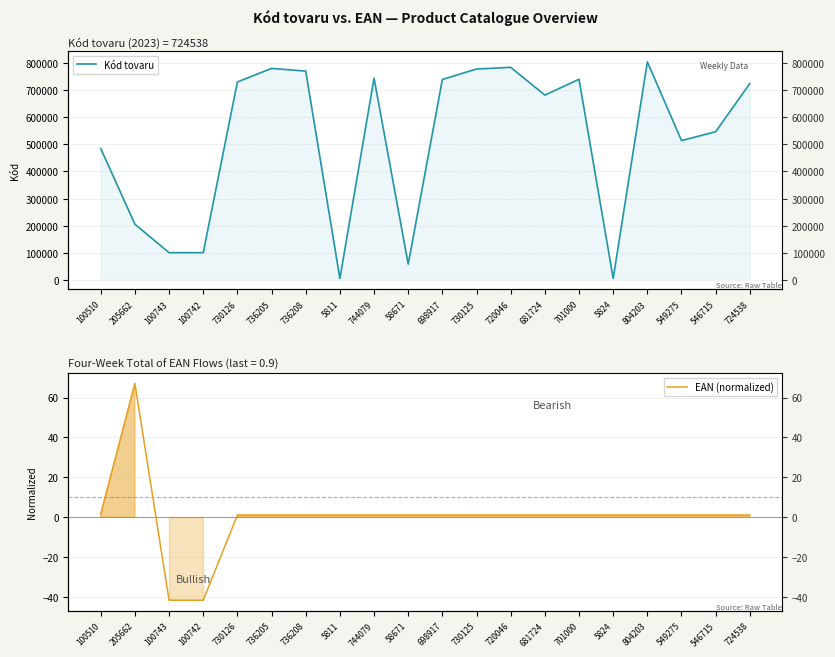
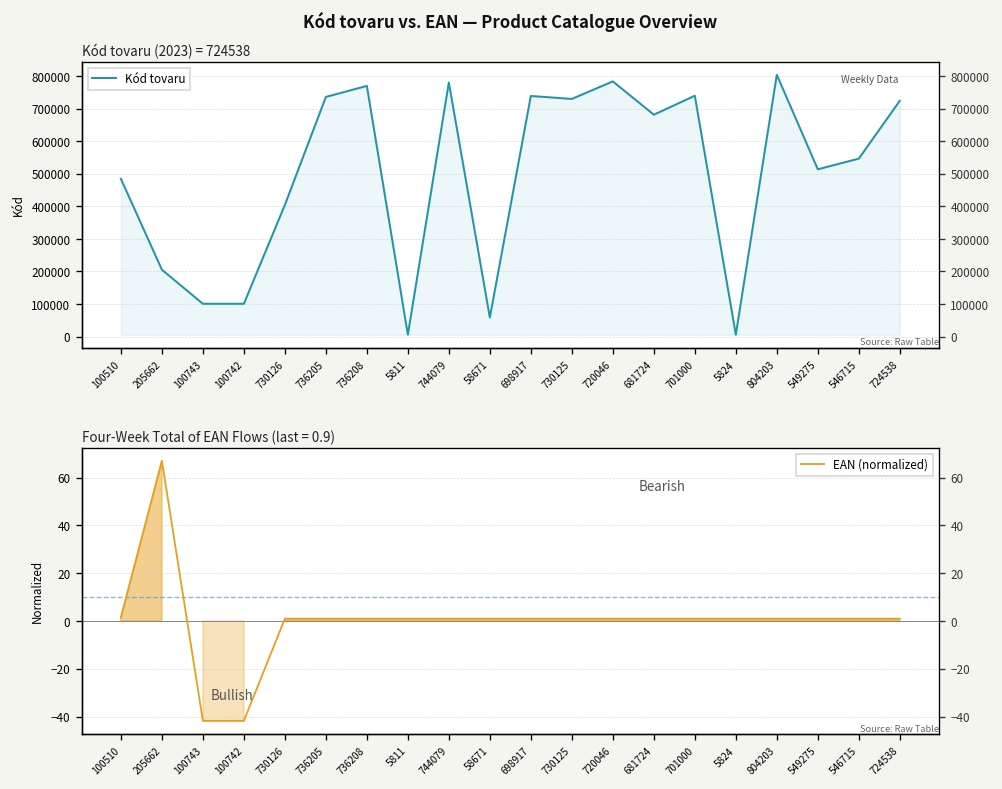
  {
    "Kód tovaru (2023) = 724538": {
      "100510": 480000,
      "205662": 210000,
      "100743": 100000,
      "100742": 100000,
-     "730126": 730000,
-     "736205": 780000,
+     "730126": 400000,
+     "736205": 740000,
      "736208": 770000,
      "5811": 10000,
-     "744079": 740000,
+     "744079": 780000,
      "58671": 60000,
      "698917": 740000,
-     "730125": 780000,
+     "730125": 730000,
      "720046": 780000,
      "681724": 680000,
      "701000": 740000,
      "5824": 10000,
      "804203": 800000,
      "549275": 510000,
      "546715": 550000,
      "724538": 720000
    }
  }
